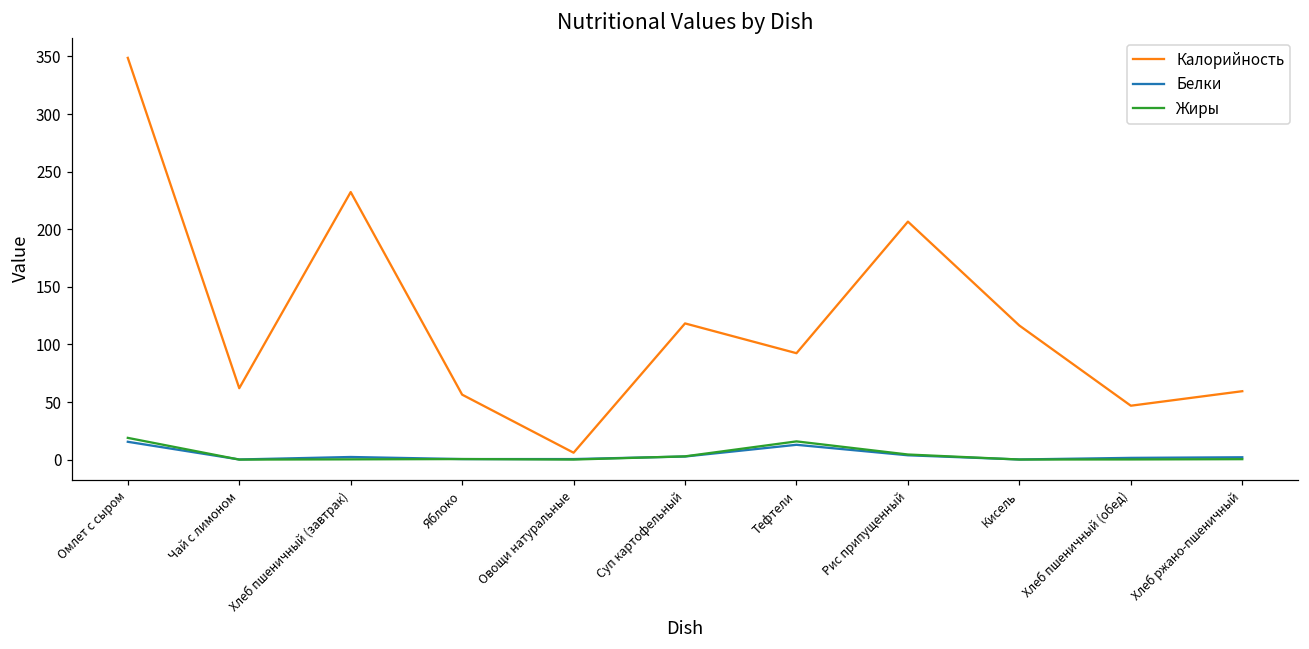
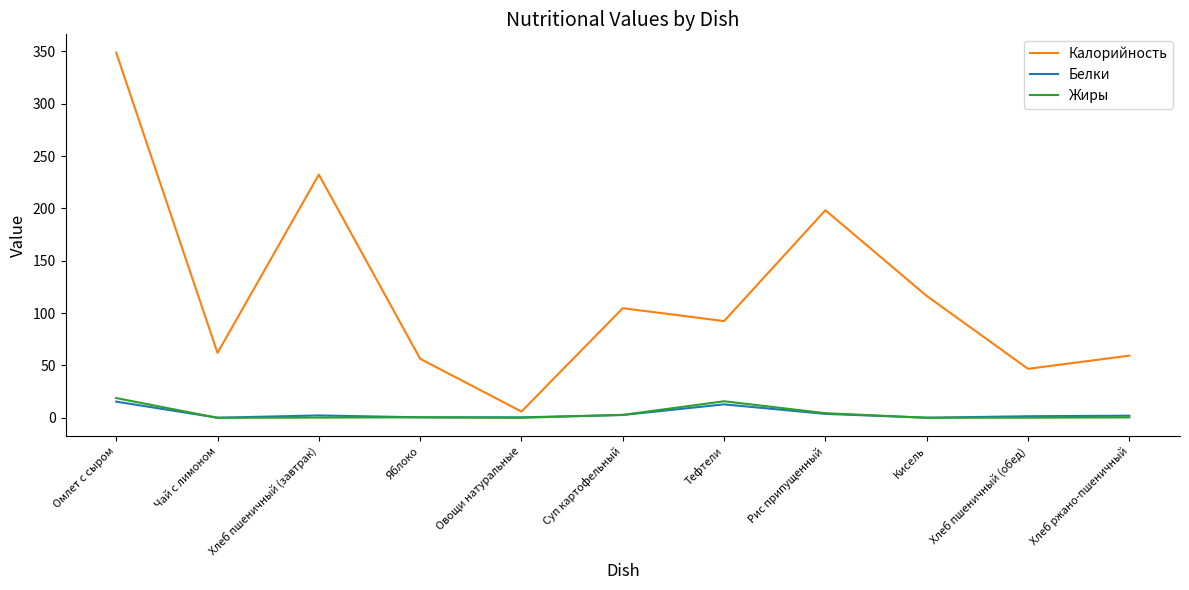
  {
    "Калорийность": {
      "Омлет с сыром": 349,
      "Чай с лимоном": 62,
      "Хлеб пшеничный (завтрак)": 232,
      "Яблоко": 56,
      "Овощи натуральные": 6,
-     "Суп картофельный": 118,
+     "Суп картофельный": 105,
      "Тефтели": 92,
-     "Рис припущенный": 207,
+     "Рис припущенный": 198,
      "Кисель": 116,
      "Хлеб пшеничный (обед)": 47,
      "Хлеб ржано-пшеничный": 59
    },
    "Белки": {
      "Омлет с сыром": 15,
      "Тефтели": 13
    },
    "Жиры": {
      "Омлет с сыром": 19,
      "Тефтели": 16
    }
  }
